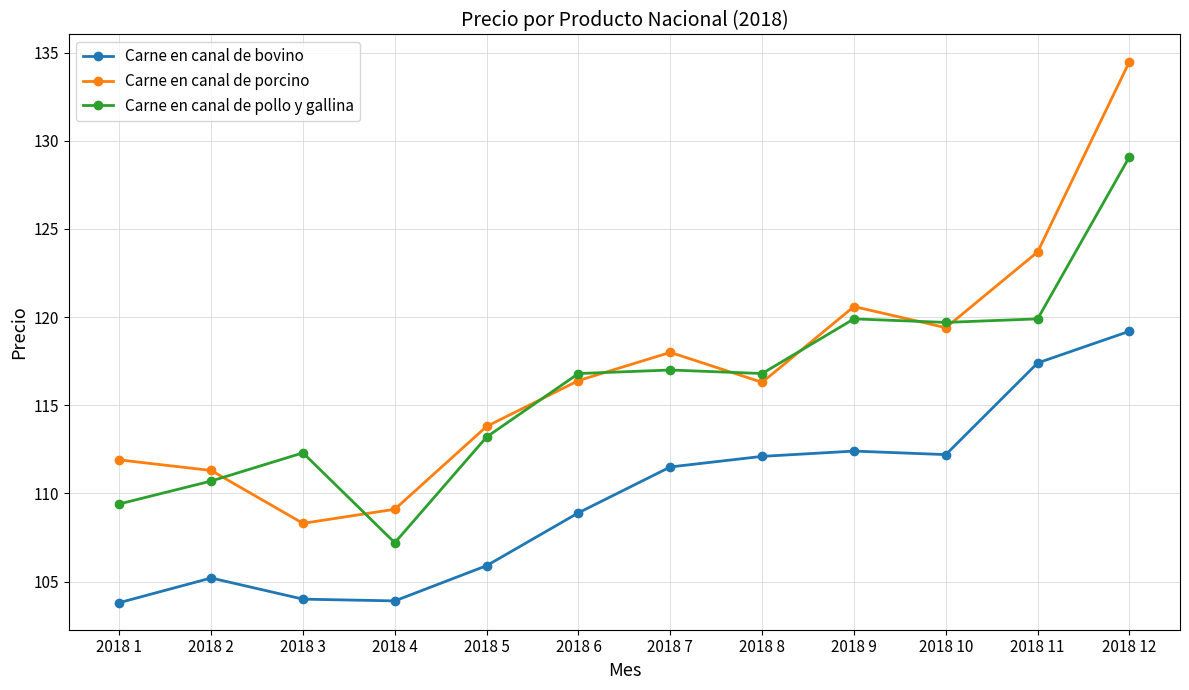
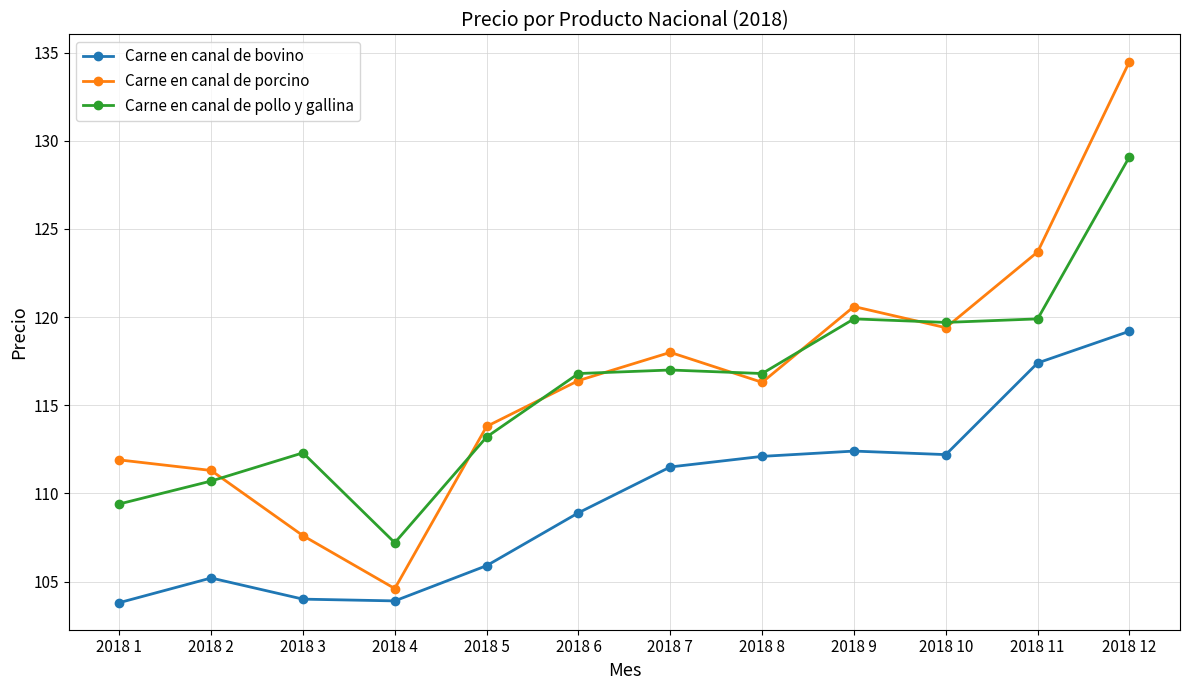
  {
    "Carne en canal de bovino": {
      "2018 1": 103.8,
      "2018 2": 105.2,
      "2018 3": 104.0,
      "2018 4": 103.9,
      "2018 5": 105.9,
      "2018 6": 108.9,
      "2018 7": 111.5,
      "2018 8": 112.1,
      "2018 9": 112.4,
      "2018 10": 112.2,
      "2018 11": 117.4,
      "2018 12": 119.2
    },
    "Carne en canal de porcino": {
      "2018 1": 111.9,
      "2018 2": 111.3,
-     "2018 3": 108.3,
-     "2018 4": 109.1,
+     "2018 3": 107.6,
+     "2018 4": 104.6,
      "2018 5": 113.8,
      "2018 6": 116.4,
      "2018 7": 118.0,
      "2018 8": 116.3,
      "2018 9": 120.6,
      "2018 10": 119.4,
      "2018 11": 123.7,
      "2018 12": 134.5
    },
    "Carne en canal de pollo y gallina": {
      "2018 1": 109.4,
      "2018 2": 110.7,
      "2018 3": 112.3,
      "2018 4": 107.2,
      "2018 5": 113.2,
      "2018 6": 116.8,
      "2018 7": 117.0,
      "2018 8": 116.8,
      "2018 9": 119.9,
      "2018 10": 119.7,
      "2018 11": 119.9,
      "2018 12": 129.1
    }
  }
